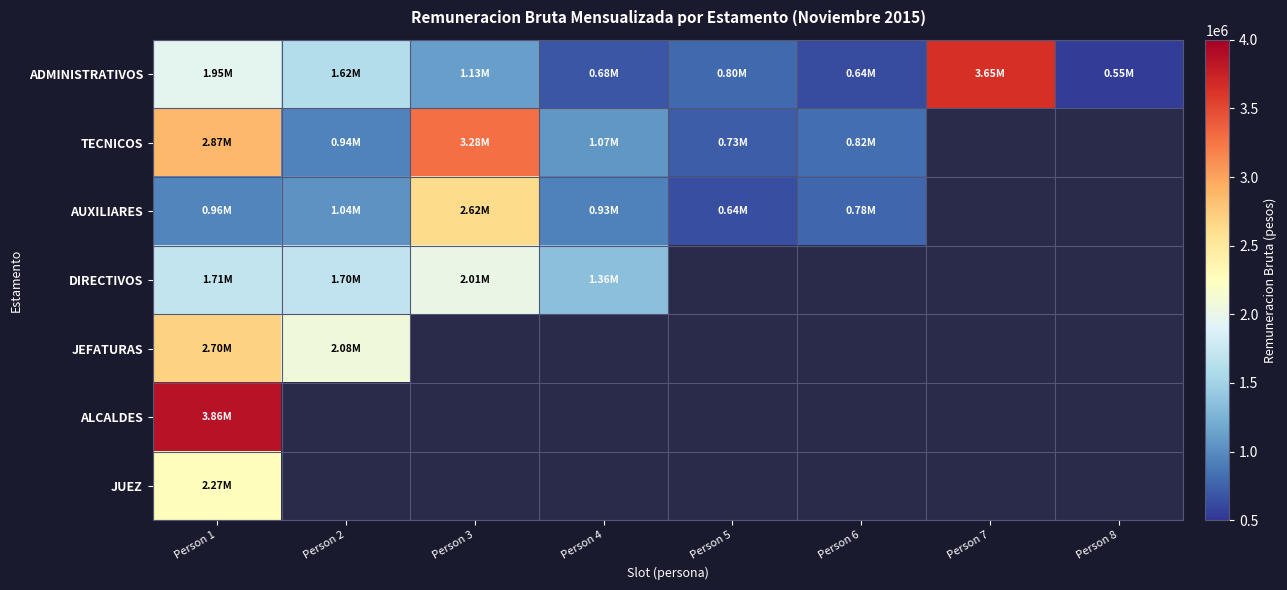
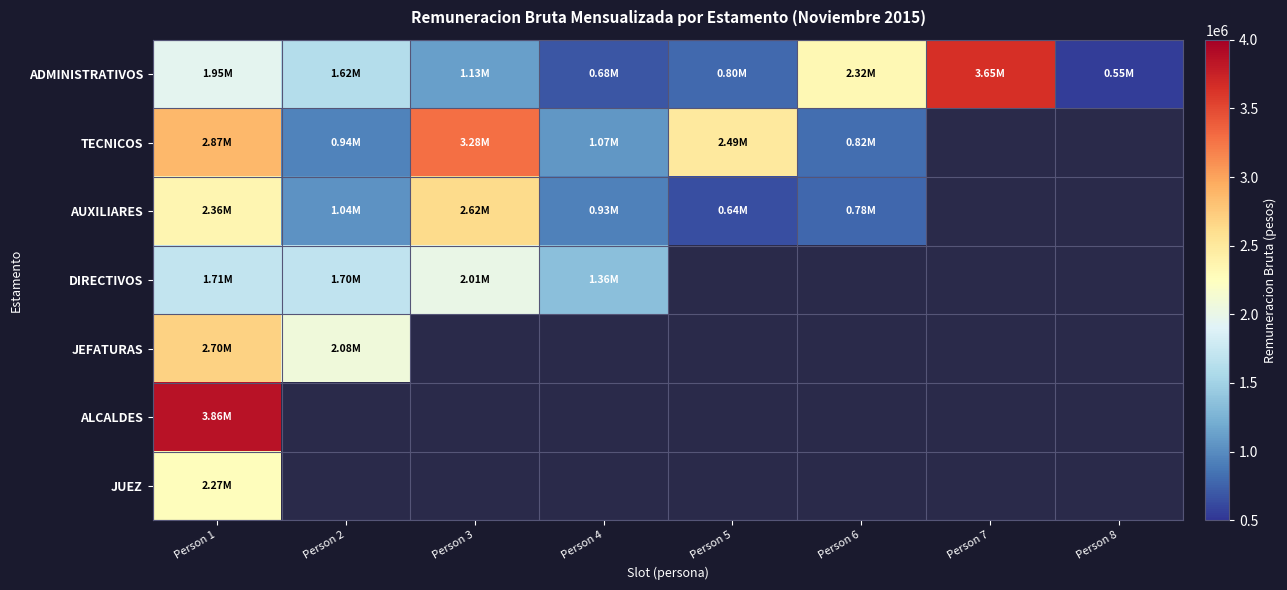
  {
    "ADMINISTRATIVOS": {
      "Person 1": "1.95M",
      "Person 2": "1.62M",
      "Person 3": "1.13M",
      "Person 4": "0.68M",
      "Person 5": "0.80M",
-     "Person 6": "0.64M",
+     "Person 6": "2.32M",
      "Person 7": "3.65M",
      "Person 8": "0.55M"
    },
    "TECNICOS": {
      "Person 1": "2.87M",
      "Person 2": "0.94M",
      "Person 3": "3.28M",
      "Person 4": "1.07M",
-     "Person 5": "0.73M",
+     "Person 5": "2.49M",
      "Person 6": "0.82M"
    },
    "AUXILIARES": {
-     "Person 1": "0.96M",
+     "Person 1": "2.36M",
      "Person 2": "1.04M",
      "Person 3": "2.62M",
      "Person 4": "0.93M",
      "Person 5": "0.64M",
      "Person 6": "0.78M"
    },
    "DIRECTIVOS": {
      "Person 1": "1.71M",
      "Person 2": "1.70M",
      "Person 3": "2.01M",
      "Person 4": "1.36M"
    },
    "JEFATURAS": {
      "Person 1": "2.70M",
      "Person 2": "2.08M"
    },
    "ALCALDES": {
      "Person 1": "3.86M"
    },
    "JUEZ": {
      "Person 1": "2.27M"
    }
  }
